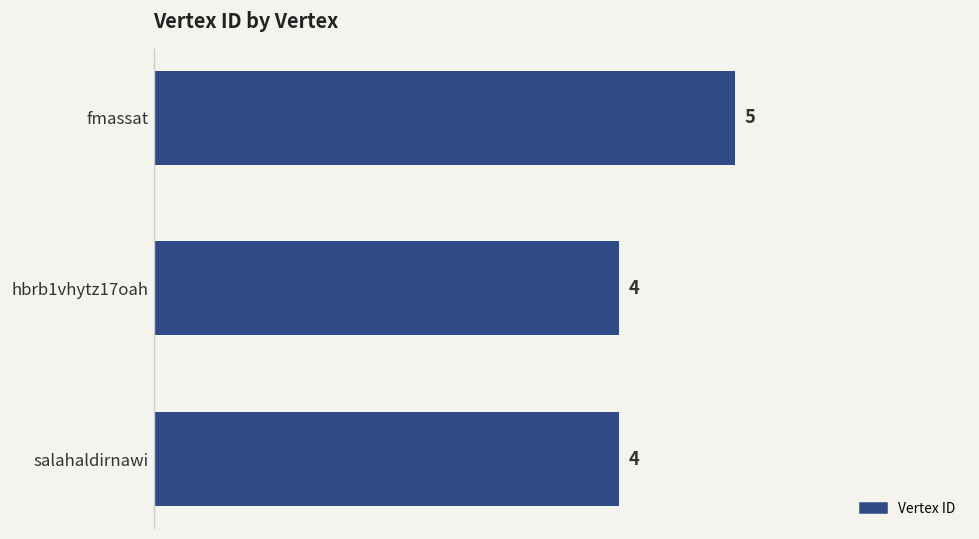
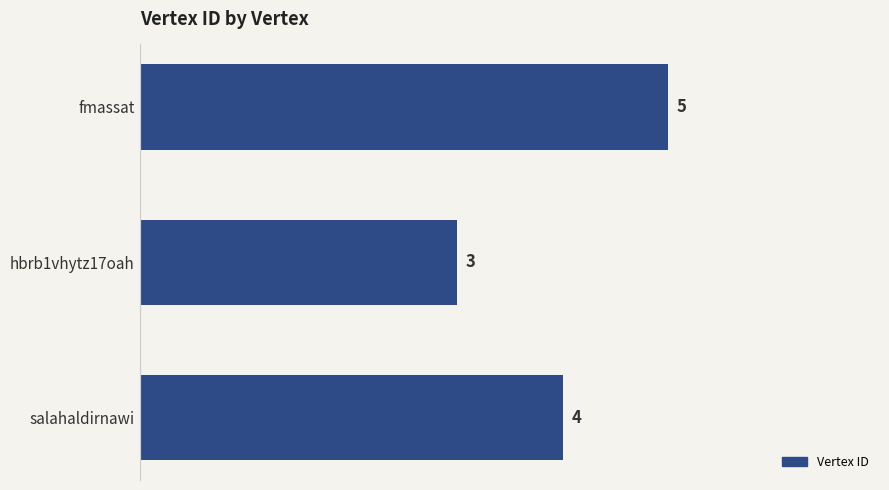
  {
    "fmassat": 5,
-   "hbrb1vhytz17oah": 4,
+   "hbrb1vhytz17oah": 3,
    "salahaldirnawi": 4
  }
